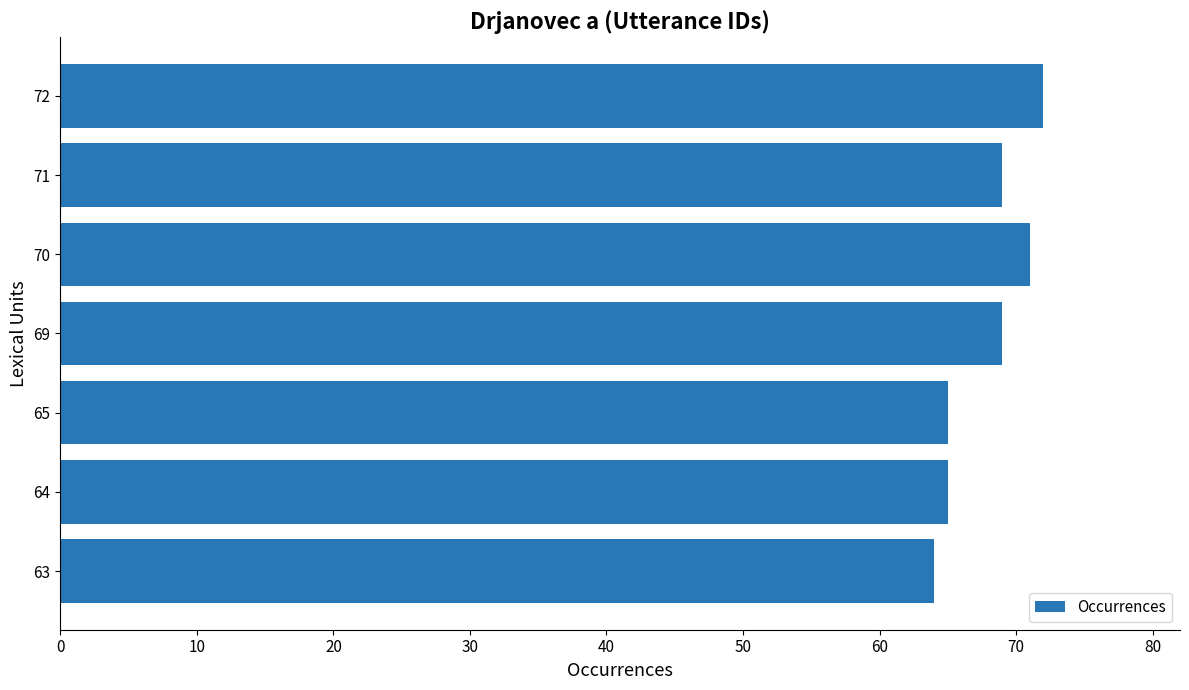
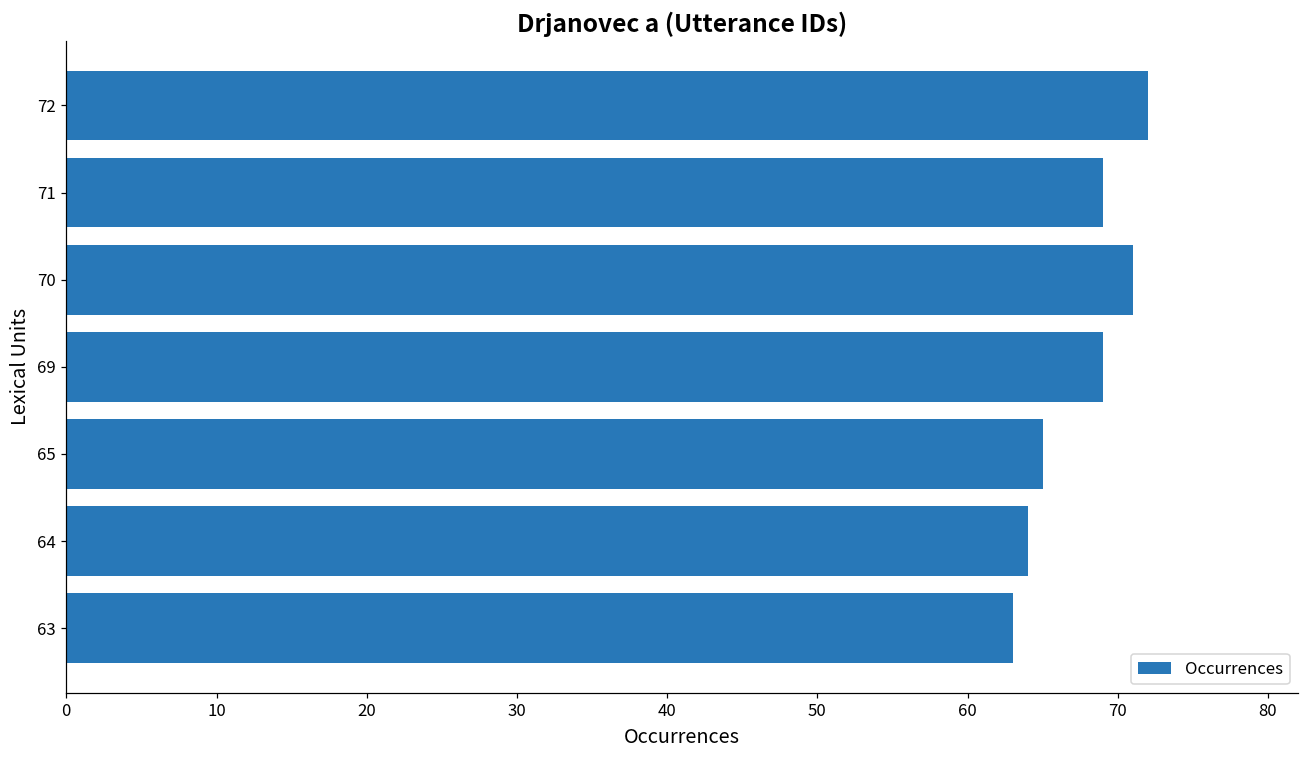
  {
    "72": 72,
    "71": 69,
    "70": 71,
    "69": 69,
    "65": 65,
-   "64": 65,
-   "63": 64
+   "64": 64,
+   "63": 63
  }
